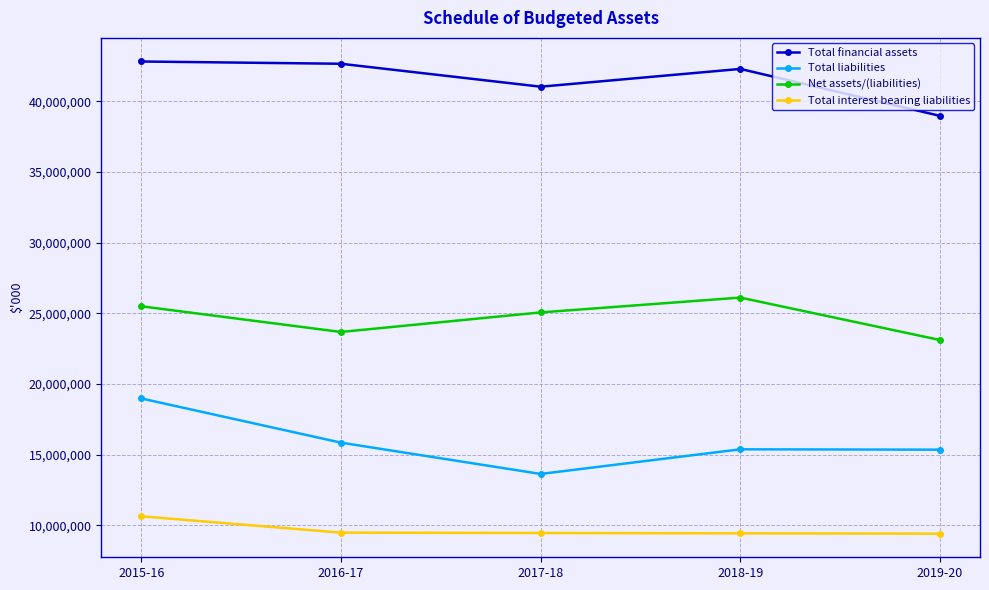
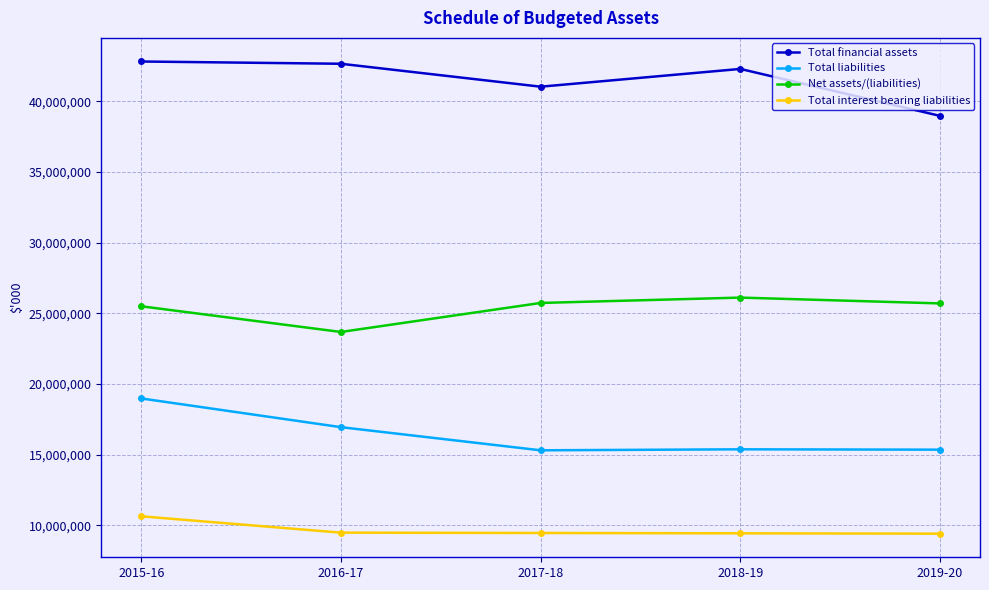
  {
    "Total financial assets": {
      "2015-16": "42,800,000",
      "2016-17": "42,600,000",
      "2017-18": "41,000,000",
      "2018-19": "42,300,000",
      "2019-20": "39,000,000"
    },
    "Total liabilities": {
      "2015-16": "19,000,000",
-     "2016-17": "15,800,000",
-     "2017-18": "13,600,000",
+     "2016-17": "16,900,000",
+     "2017-18": "15,300,000",
      "2018-19": "15,400,000",
      "2019-20": "15,300,000"
    },
    "Net assets/(liabilities)": {
      "2015-16": "25,500,000",
      "2016-17": "23,700,000",
-     "2017-18": "25,100,000",
+     "2017-18": "25,700,000",
      "2018-19": "26,100,000",
-     "2019-20": "23,100,000"
+     "2019-20": "25,700,000"
    },
    "Total interest bearing liabilities": {
      "2015-16": "10,600,000",
      "2016-17": "9,500,000",
      "2017-18": "9,400,000",
      "2018-19": "9,400,000",
      "2019-20": "9,400,000"
    }
  }
